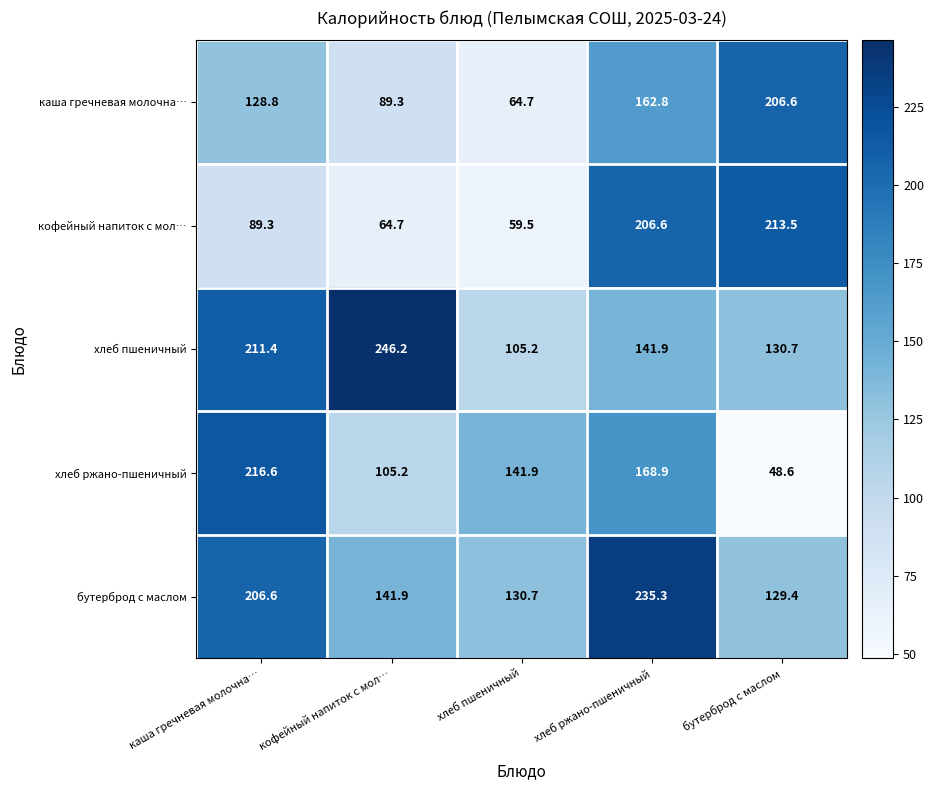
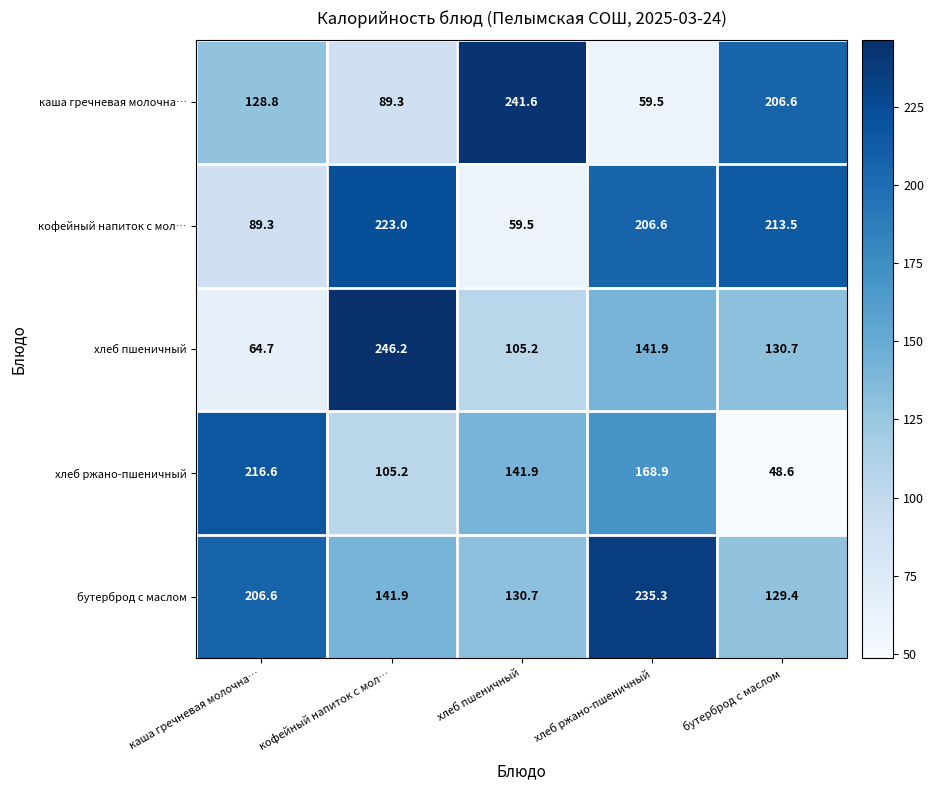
  {
    "каша гречневая молочна…": {
      "каша гречневая молочна…": 128.8,
      "кофейный напиток с мол…": 89.3,
-     "хлеб пшеничный": 64.7,
-     "хлеб ржано-пшеничный": 162.8,
+     "хлеб пшеничный": 241.6,
+     "хлеб ржано-пшеничный": 59.5,
      "бутерброд с маслом": 206.6
    },
    "кофейный напиток с мол…": {
      "каша гречневая молочна…": 89.3,
-     "кофейный напиток с мол…": 64.7,
+     "кофейный напиток с мол…": 223.0,
      "хлеб пшеничный": 59.5,
      "хлеб ржано-пшеничный": 206.6,
      "бутерброд с маслом": 213.5
    },
    "хлеб пшеничный": {
-     "каша гречневая молочна…": 211.4,
+     "каша гречневая молочна…": 64.7,
      "кофейный напиток с мол…": 246.2,
      "хлеб пшеничный": 105.2,
      "хлеб ржано-пшеничный": 141.9,
      "бутерброд с маслом": 130.7
    },
    "хлеб ржано-пшеничный": {
      "каша гречневая молочна…": 216.6,
      "кофейный напиток с мол…": 105.2,
      "хлеб пшеничный": 141.9,
      "хлеб ржано-пшеничный": 168.9,
      "бутерброд с маслом": 48.6
    },
    "бутерброд с маслом": {
      "каша гречневая молочна…": 206.6,
      "кофейный напиток с мол…": 141.9,
      "хлеб пшеничный": 130.7,
      "хлеб ржано-пшеничный": 235.3,
      "бутерброд с маслом": 129.4
    }
  }
